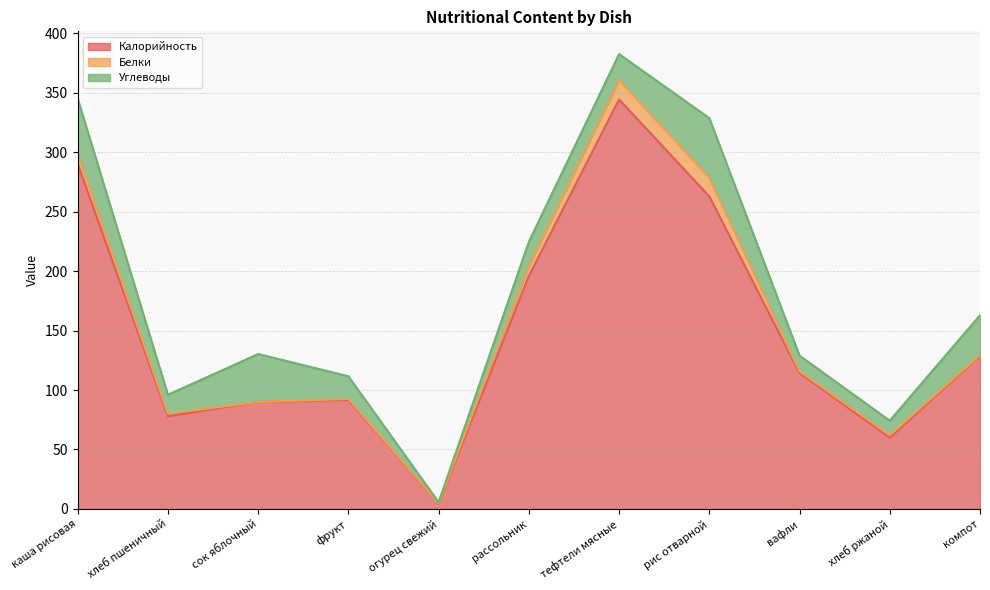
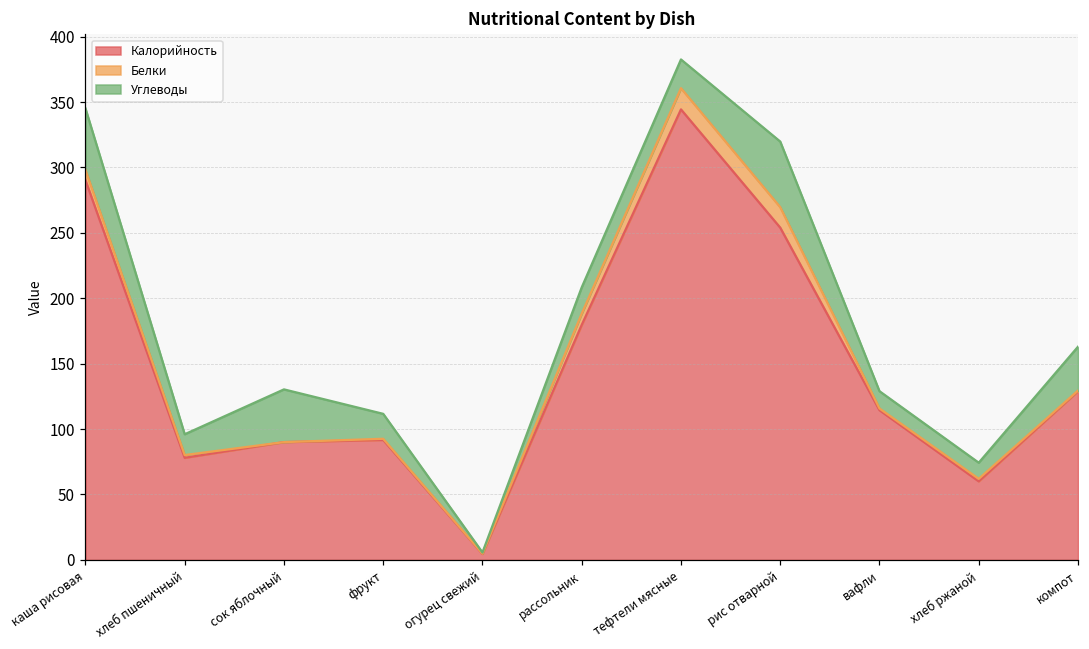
  {
    "Калорийность": {
      "каша рисовая": 290,
-     "рассольник": 196,
+     "рассольник": 180,
      "тефтели мясные": 344,
-     "рис отварной": 263
+     "рис отварной": 254
    },
    "Белки": {
      "каша рисовая": 8,
      "рассольник": 9,
      "тефтели мясные": 16,
      "рис отварной": 16
    },
    "Углеводы": {
      "каша рисовая": 47,
      "хлеб пшеничный": 16,
      "сок яблочный": 40,
      "фрукт": 19,
      "рассольник": 20,
      "тефтели мясные": 22,
      "рис отварной": 50,
      "вафли": 13,
      "хлеб ржаной": 12,
      "компот": 34
    }
  }
